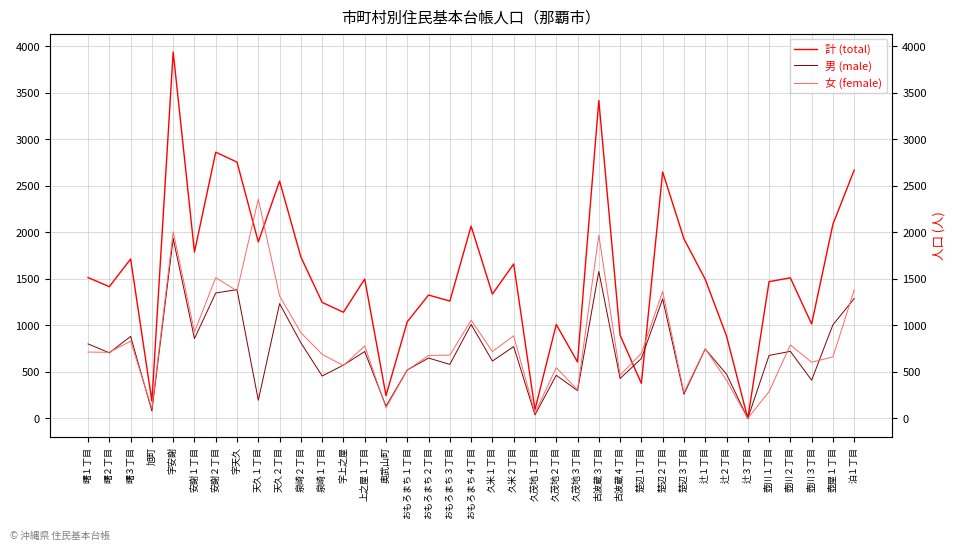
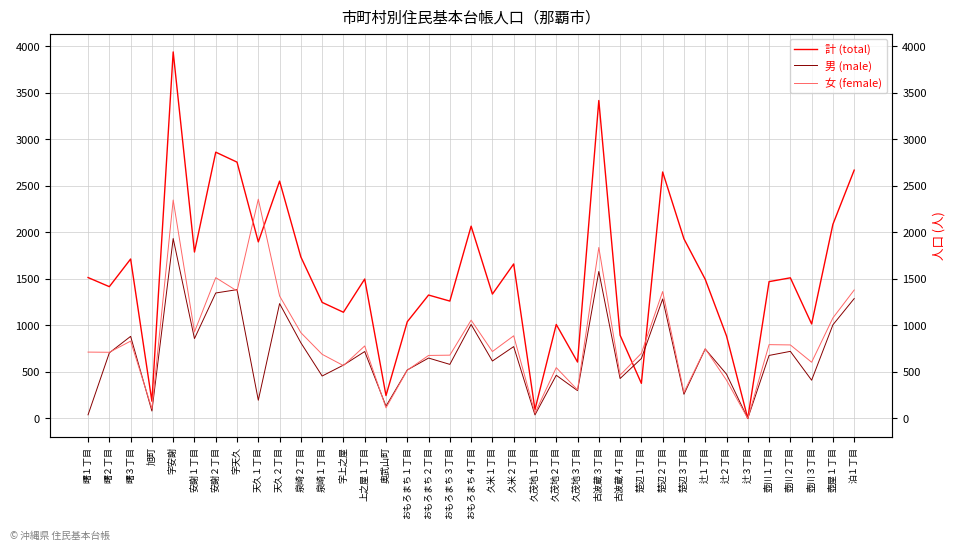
  {
    "計 (total)": {
      "曙１丁目": 1500,
      "曙２丁目": 1400,
      "曙３丁目": 1700,
      "旭町": 200,
      "字安謝": 3900,
      "安謝１丁目": 1800,
      "安謝２丁目": 2900,
      "字天久": 2800,
      "天久１丁目": 1900,
      "天久２丁目": 2600,
      "泉崎２丁目": 1700,
      "泉崎１丁目": 1200,
      "字上之屋": 1100,
      "上之屋１丁目": 1500,
      "奥武山町": 200,
      "おもろまち１丁目": 1000,
      "おもろまち２丁目": 1300,
      "おもろまち３丁目": 1300,
      "おもろまち４丁目": 2100,
      "久米１丁目": 1300,
      "久米２丁目": 1700,
      "久茂地１丁目": 100,
      "久茂地２丁目": 1000,
      "久茂地３丁目": 600,
      "古波蔵３丁目": 3400,
      "古波蔵４丁目": 900,
      "楚辺１丁目": 400,
      "楚辺２丁目": 2600,
      "楚辺３丁目": 1900,
      "辻１丁目": 1500,
      "辻２丁目": 900,
      "壺川１丁目": 1500,
      "壺川２丁目": 1500,
      "壺川３丁目": 1000,
      "壺屋１丁目": 2100,
      "泊１丁目": 2700
    },
    "男 (male)": {
-     "曙１丁目": 800,
+     "曙１丁目": 0,
      "曙３丁目": 900,
      "字安謝": 1900,
      "安謝１丁目": 900,
      "安謝２丁目": 1300,
      "天久１丁目": 200,
      "天久２丁目": 1200,
      "泉崎２丁目": 800,
      "泉崎１丁目": 500,
      "上之屋１丁目": 700,
      "おもろまち２丁目": 600,
      "おもろまち３丁目": 600,
      "おもろまち４丁目": 1000,
      "久米１丁目": 600,
      "久米２丁目": 800,
      "久茂地２丁目": 500,
      "古波蔵３丁目": 1600,
      "古波蔵４丁目": 400,
      "楚辺１丁目": 600,
      "楚辺２丁目": 1300,
      "辻２丁目": 500,
      "壺川１丁目": 700,
      "壺川２丁目": 700,
      "壺川３丁目": 400,
      "壺屋１丁目": 1000,
      "泊１丁目": 1300
    },
    "女 (female)": {
      "曙１丁目": 700,
      "曙３丁目": 800,
-     "字安謝": 2000,
+     "字安謝": 2300,
      "安謝１丁目": 900,
      "安謝２丁目": 1500,
      "天久１丁目": 2400,
      "天久２丁目": 1300,
      "泉崎２丁目": 900,
      "泉崎１丁目": 700,
      "上之屋１丁目": 800,
      "おもろまち２丁目": 700,
      "おもろまち３丁目": 700,
      "おもろまち４丁目": 1100,
      "久米１丁目": 700,
      "久米２丁目": 900,
      "久茂地２丁目": 500,
-     "古波蔵３丁目": 2000,
+     "古波蔵３丁目": 1800,
      "古波蔵４丁目": 500,
      "楚辺１丁目": 700,
      "楚辺２丁目": 1400,
      "辻２丁目": 400,
-     "壺川１丁目": 300,
+     "壺川１丁目": 800,
      "壺川２丁目": 800,
      "壺川３丁目": 600,
-     "壺屋１丁目": 700,
+     "壺屋１丁目": 1100,
      "泊１丁目": 1400
    }
  }
